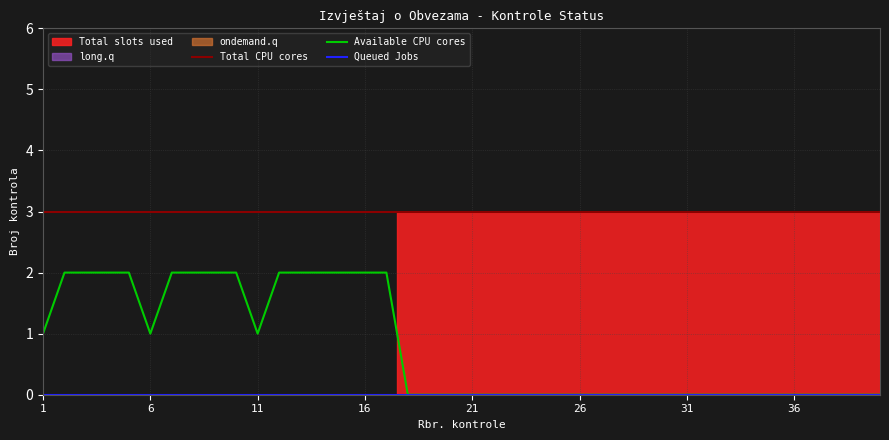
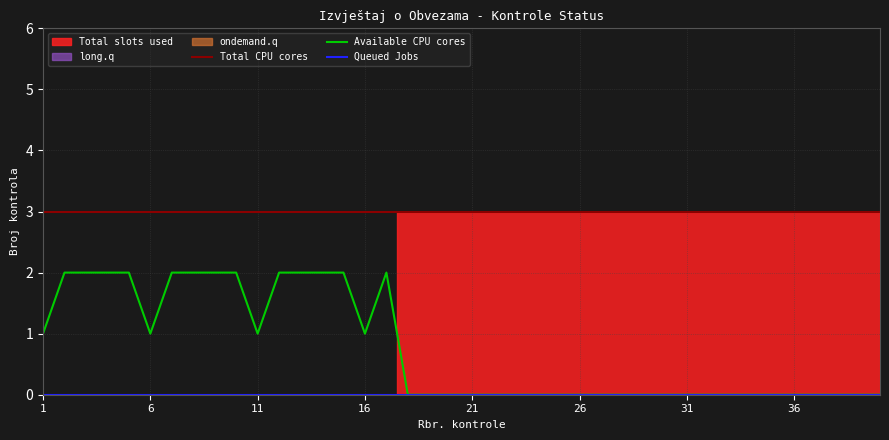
  {
    "Total CPU cores": {
      "1": 3,
      "6": 3,
      "11": 3,
      "16": 3,
      "21": 3,
      "26": 3,
      "31": 3,
      "36": 3
    },
    "Available CPU cores": {
      "1": 1,
      "6": 1,
      "11": 1,
-     "16": 2
+     "16": 1
    },
    "Queued Jobs": {
      "6": 0,
      "11": 0,
      "16": 0
    }
  }
